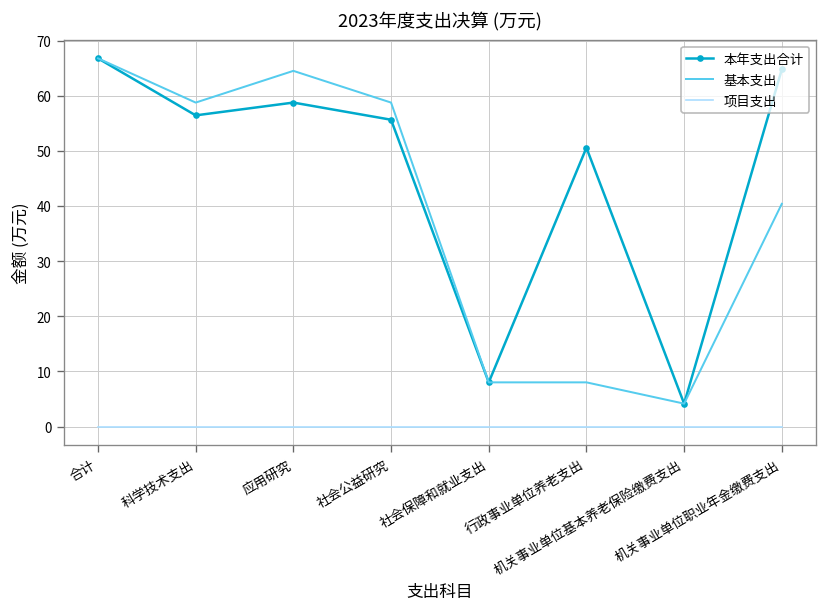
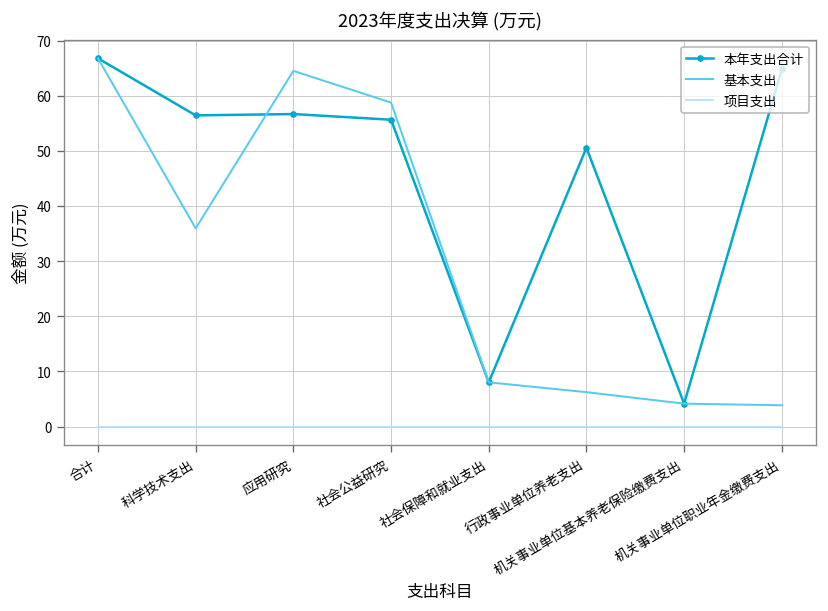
  {
    "本年支出合计": {
      "科学技术支出": 56,
-     "应用研究": 59,
+     "应用研究": 57,
      "社会公益研究": 56,
      "行政事业单位养老支出": 51
    },
    "基本支出": {
-     "科学技术支出": 59,
+     "科学技术支出": 36,
      "应用研究": 65,
      "社会公益研究": 59,
-     "行政事业单位养老支出": 8,
-     "机关事业单位职业年金缴费支出": 40
+     "行政事业单位养老支出": 6,
+     "机关事业单位职业年金缴费支出": 4
    },
    "项目支出": {
      "合计": 0,
      "科学技术支出": 0,
      "应用研究": 0,
      "社会公益研究": 0,
      "社会保障和就业支出": 0,
      "行政事业单位养老支出": 0,
      "机关事业单位基本养老保险缴费支出": 0,
      "机关事业单位职业年金缴费支出": 0
    }
  }
